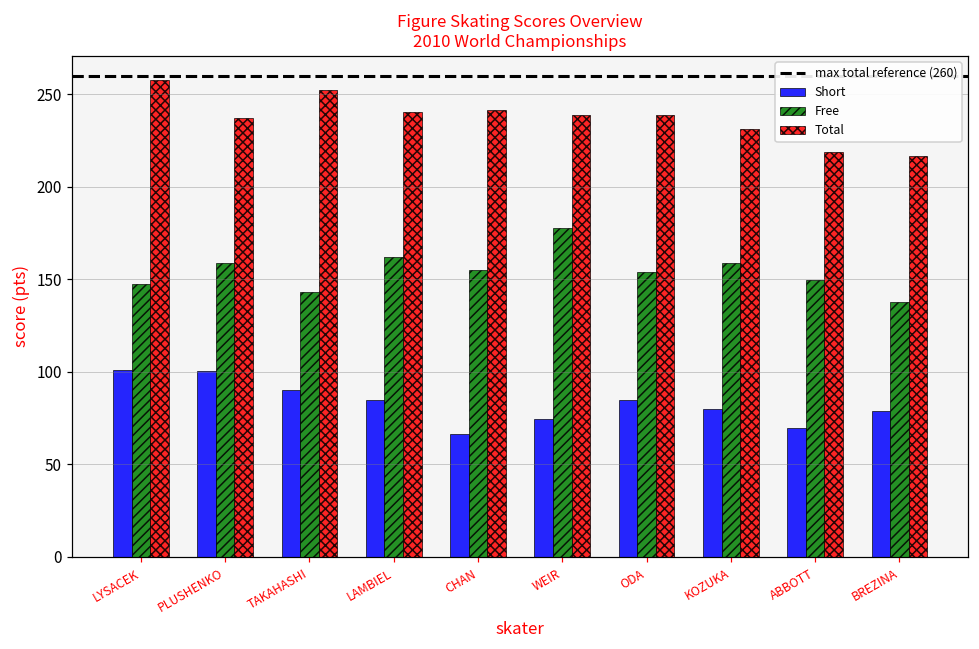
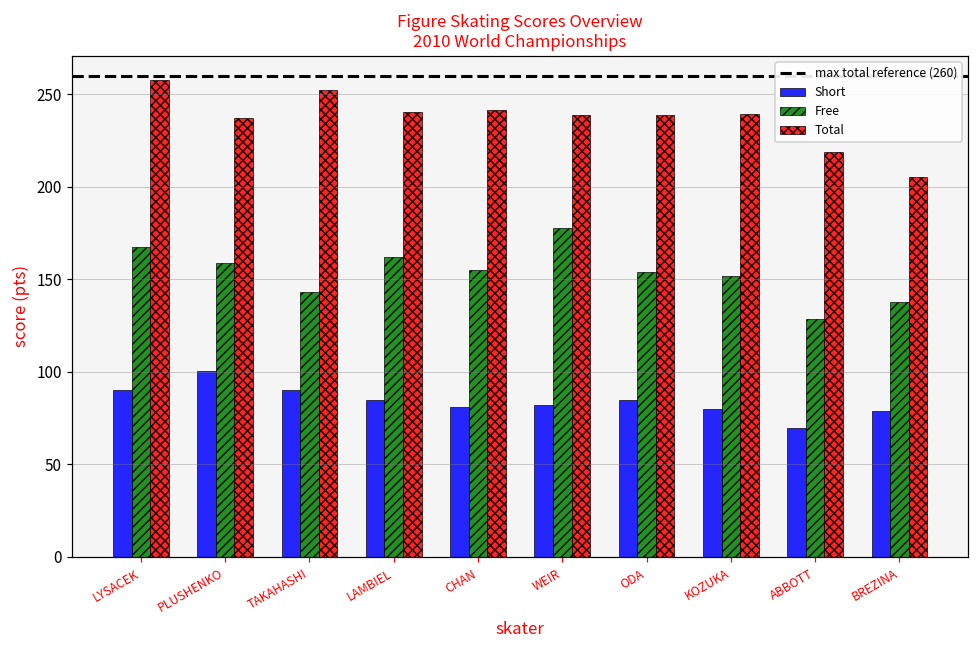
  {
    "Short": {
-     "LYSACEK": 101,
+     "LYSACEK": 90,
      "PLUSHENKO": 100,
      "TAKAHASHI": 90,
      "LAMBIEL": 85,
-     "CHAN": 66,
-     "WEIR": 74,
+     "CHAN": 81,
+     "WEIR": 82,
      "ODA": 85,
      "KOZUKA": 80,
      "ABBOTT": 69,
      "BREZINA": 79
    },
    "Free": {
-     "LYSACEK": 148,
+     "LYSACEK": 167,
      "PLUSHENKO": 159,
      "TAKAHASHI": 143,
      "LAMBIEL": 162,
      "CHAN": 155,
      "WEIR": 178,
      "ODA": 154,
-     "KOZUKA": 159,
-     "ABBOTT": 150,
+     "KOZUKA": 152,
+     "ABBOTT": 128,
      "BREZINA": 138
    },
    "Total": {
      "LYSACEK": 258,
      "PLUSHENKO": 237,
      "TAKAHASHI": 252,
      "LAMBIEL": 240,
      "CHAN": 241,
      "WEIR": 239,
      "ODA": 239,
-     "KOZUKA": 231,
+     "KOZUKA": 239,
      "ABBOTT": 219,
-     "BREZINA": 217
+     "BREZINA": 205
    }
  }
